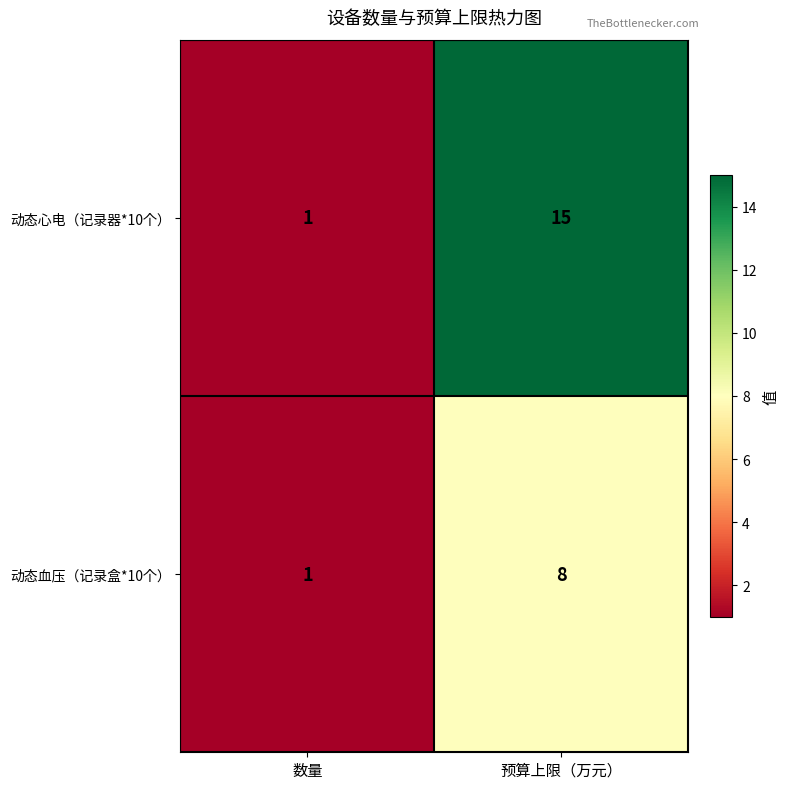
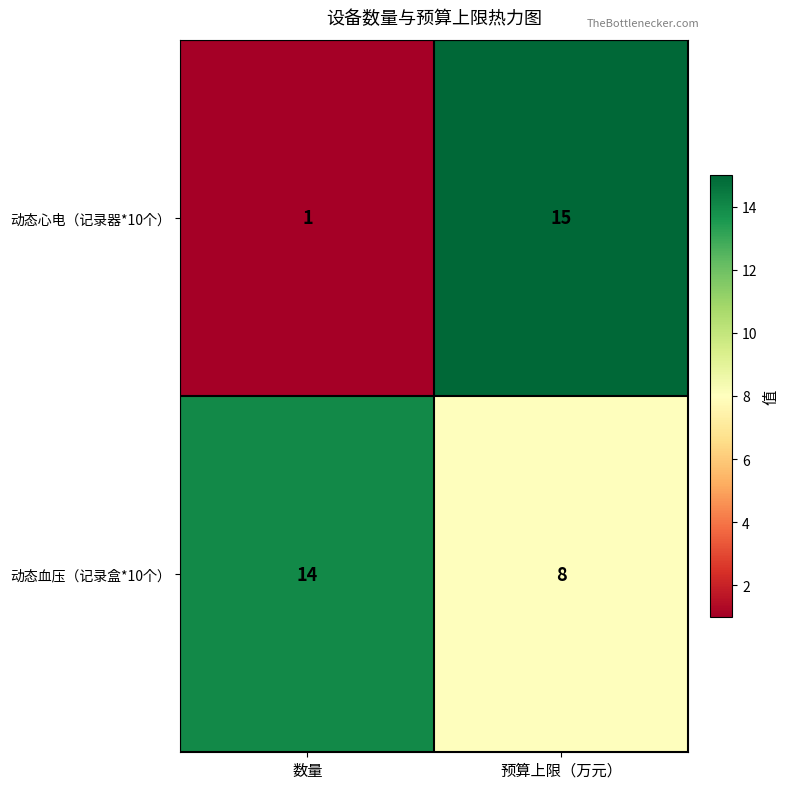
  {
    "动态心电（记录器*10个）": {
      "数量": 1,
      "预算上限（万元）": 15
    },
    "动态血压（记录盒*10个）": {
-     "数量": 1,
+     "数量": 14,
      "预算上限（万元）": 8
    }
  }
